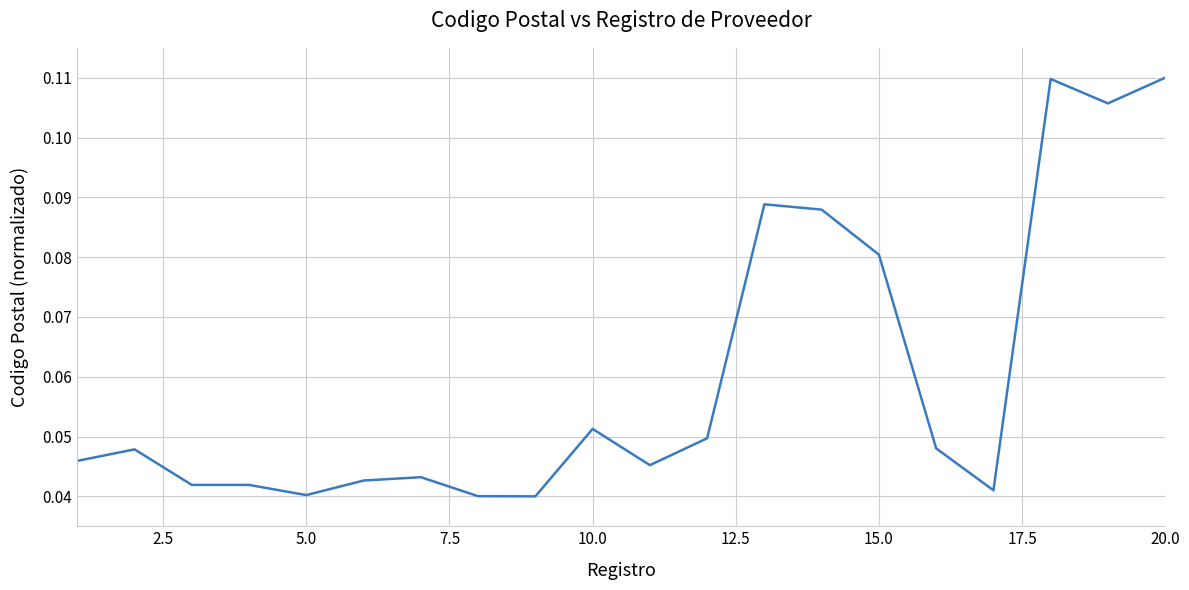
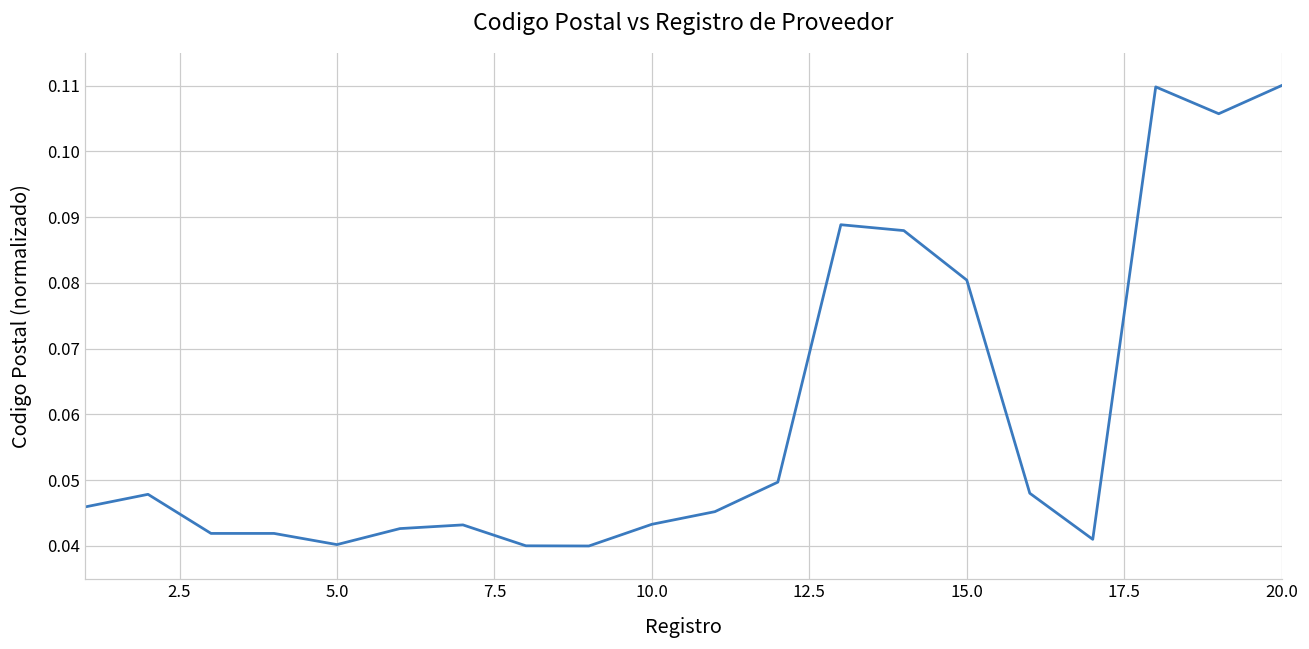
  {
    "5.0": 0.040,
-   "10.0": 0.051,
+   "10.0": 0.043,
    "15.0": 0.080,
    "20.0": 0.110
  }
